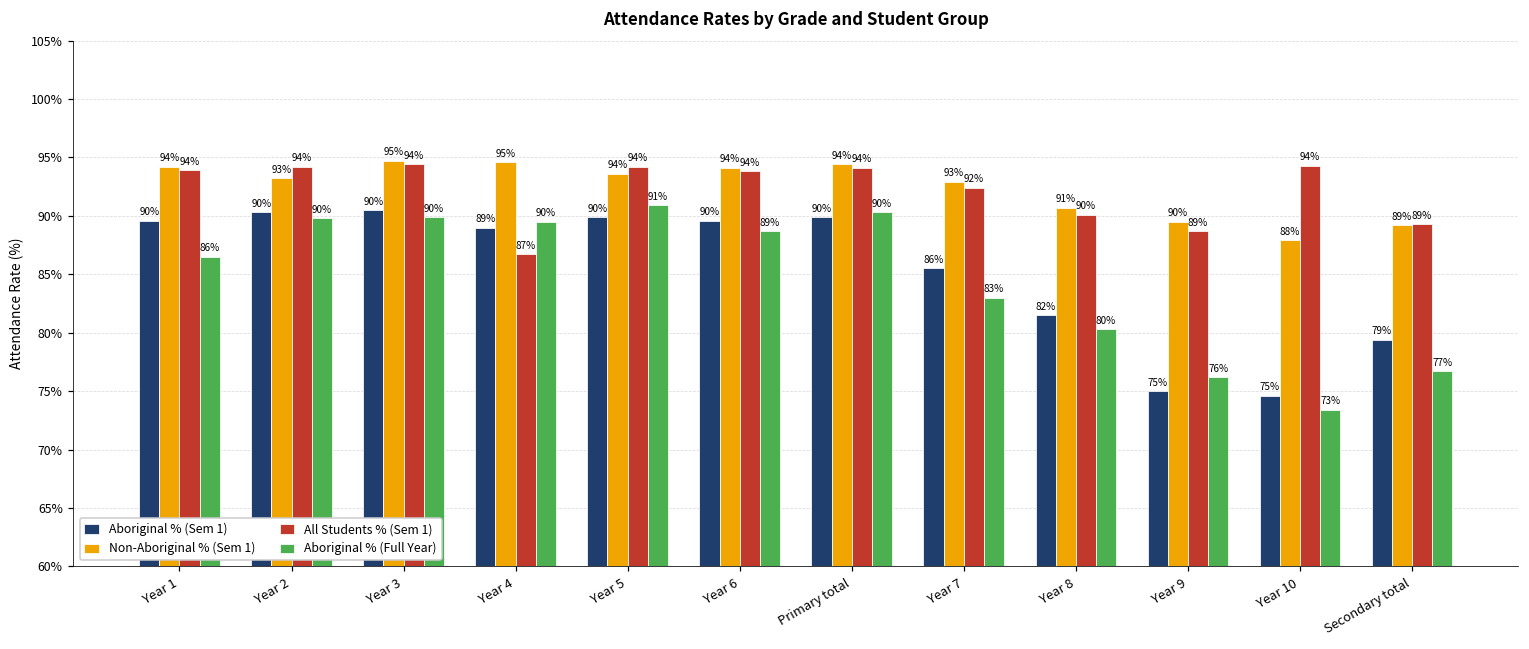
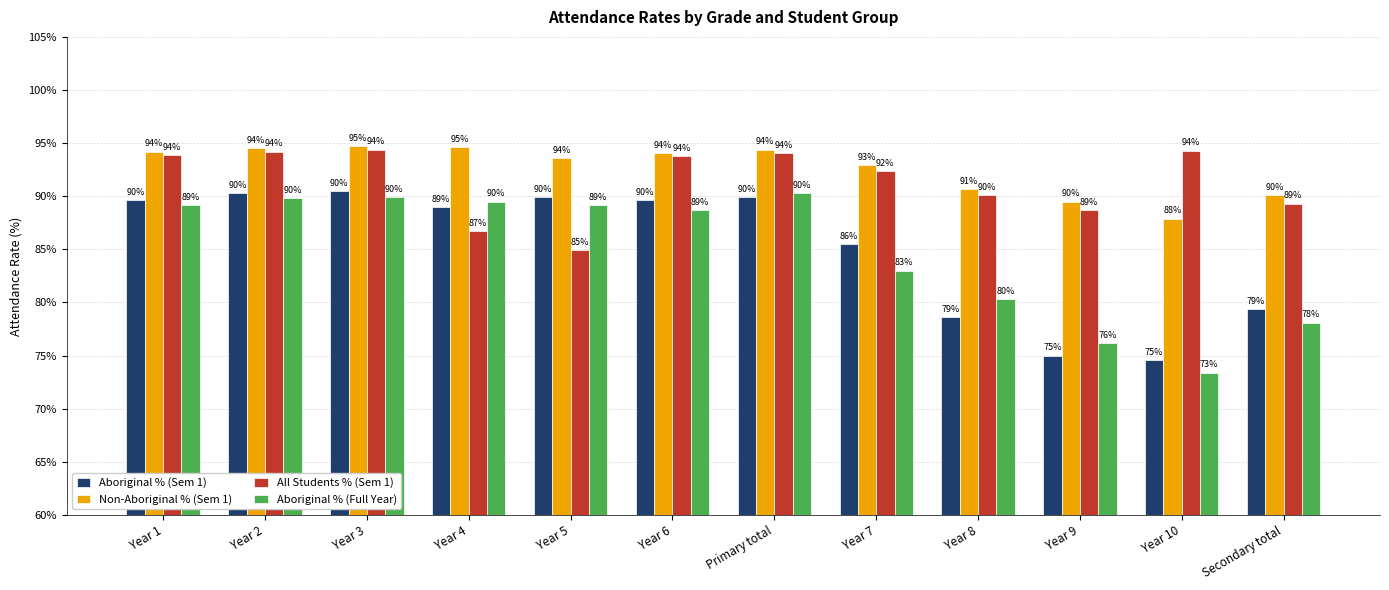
  {
    "Aboriginal % (Sem 1)": {
      "Year 1": "90%",
      "Year 2": "90%",
      "Year 3": "90%",
      "Year 4": "89%",
      "Year 5": "90%",
      "Year 6": "90%",
      "Primary total": "90%",
      "Year 7": "86%",
-     "Year 8": "82%",
+     "Year 8": "79%",
      "Year 9": "75%",
      "Year 10": "75%",
      "Secondary total": "79%"
    },
    "Non-Aboriginal % (Sem 1)": {
      "Year 1": "94%",
-     "Year 2": "93%",
+     "Year 2": "94%",
      "Year 3": "95%",
      "Year 4": "95%",
      "Year 5": "94%",
      "Year 6": "94%",
      "Primary total": "94%",
      "Year 7": "93%",
      "Year 8": "91%",
      "Year 9": "90%",
      "Year 10": "88%",
-     "Secondary total": "89%"
+     "Secondary total": "90%"
    },
    "All Students % (Sem 1)": {
      "Year 1": "94%",
      "Year 2": "94%",
      "Year 3": "94%",
      "Year 4": "87%",
-     "Year 5": "94%",
+     "Year 5": "85%",
      "Year 6": "94%",
      "Primary total": "94%",
      "Year 7": "92%",
      "Year 8": "90%",
      "Year 9": "89%",
      "Year 10": "94%",
      "Secondary total": "89%"
    },
    "Aboriginal % (Full Year)": {
-     "Year 1": "86%",
+     "Year 1": "89%",
      "Year 2": "90%",
      "Year 3": "90%",
      "Year 4": "90%",
-     "Year 5": "91%",
+     "Year 5": "89%",
      "Year 6": "89%",
      "Primary total": "90%",
      "Year 7": "83%",
      "Year 8": "80%",
      "Year 9": "76%",
      "Year 10": "73%",
-     "Secondary total": "77%"
+     "Secondary total": "78%"
    }
  }
